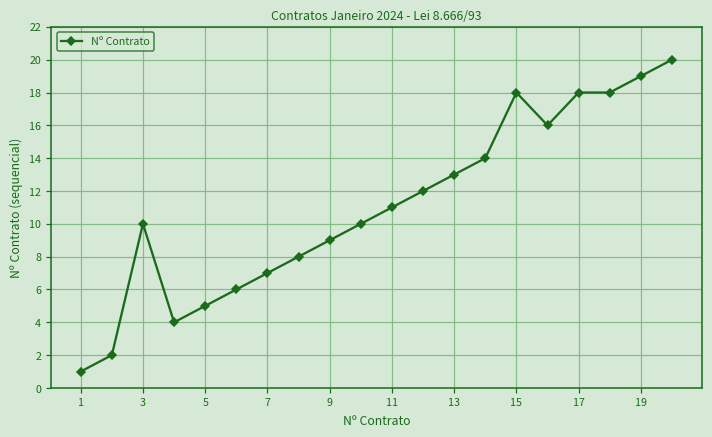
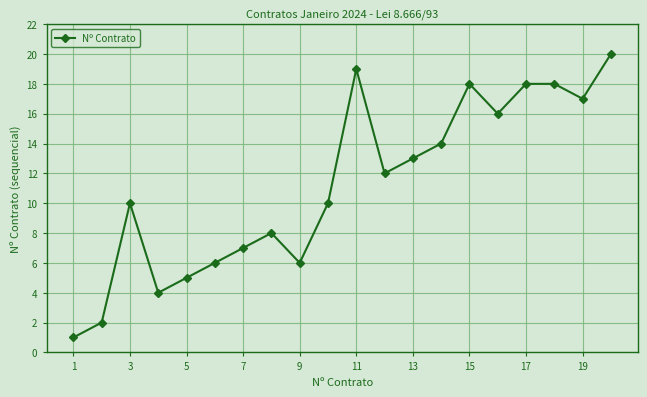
  {
    "1": 1,
    "3": 10,
    "5": 5,
    "7": 7,
-   "9": 9,
-   "11": 11,
+   "9": 6,
+   "11": 19,
    "13": 13,
    "15": 18,
    "17": 18,
-   "19": 19
+   "19": 17
  }
